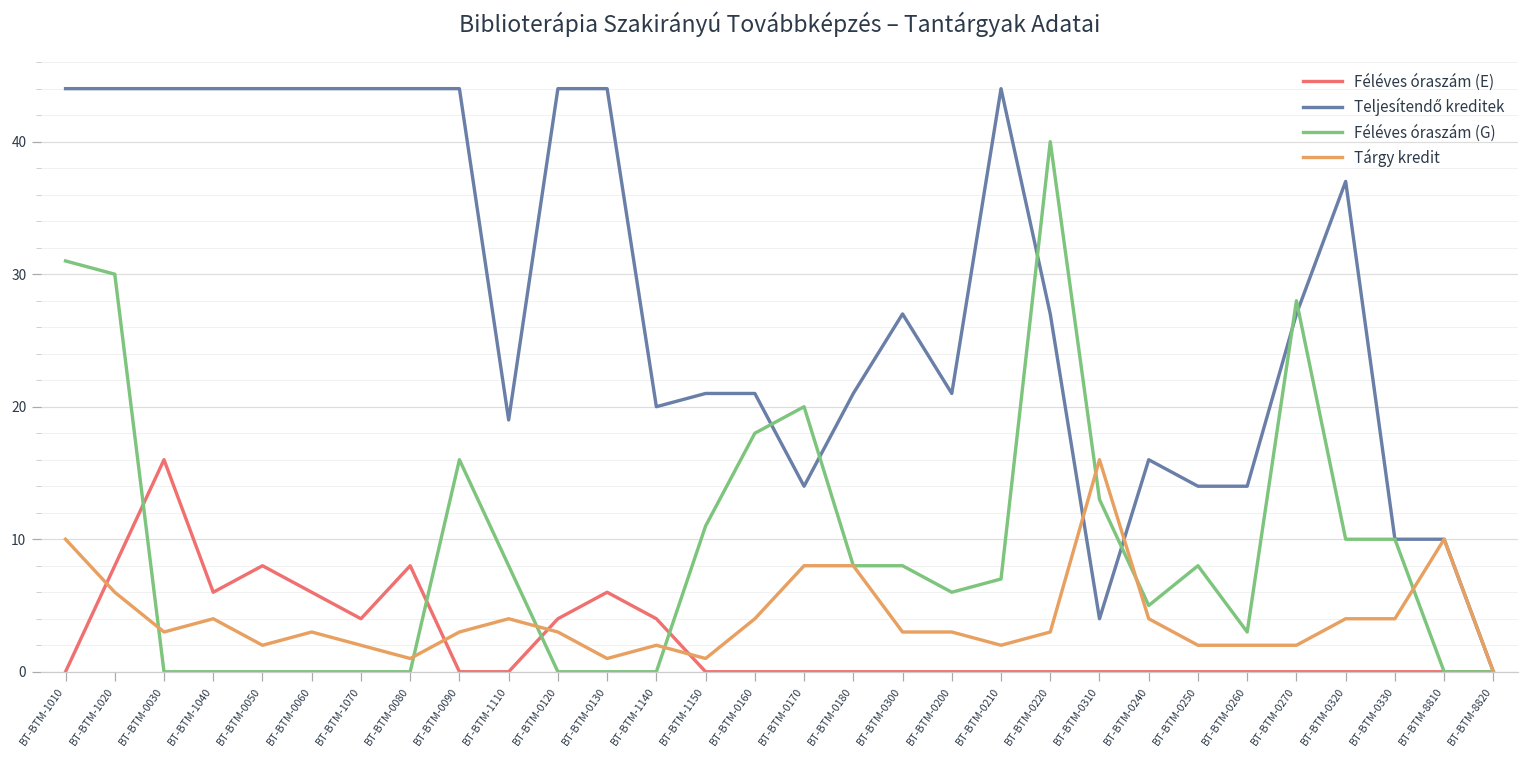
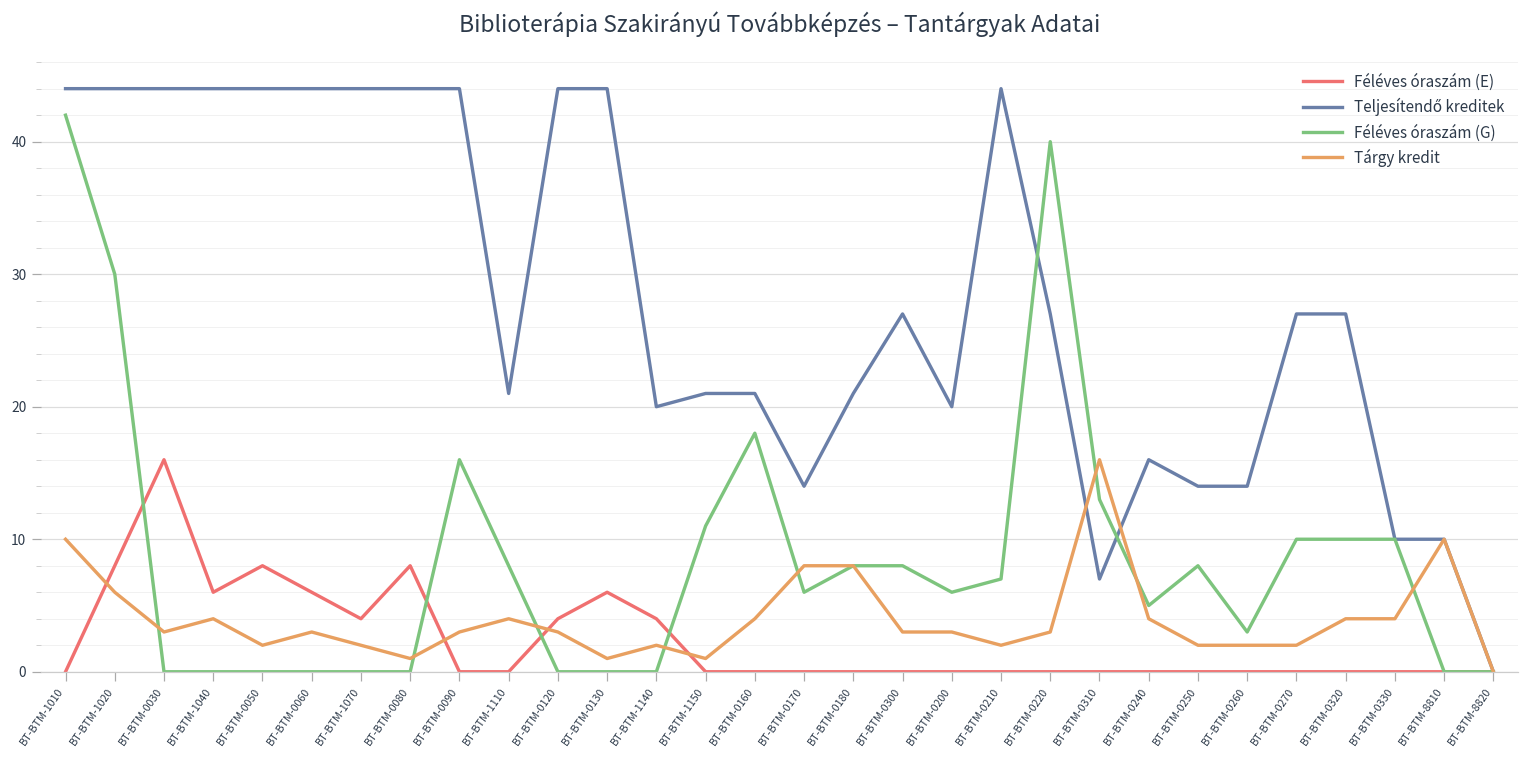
  {
    "Teljesítendő kreditek": {
      "BT-BTM-1010": 44,
      "BT-BTM-1020": 44,
      "BT-BTM-0030": 44,
      "BT-BTM-1040": 44,
      "BT-BTM-0050": 44,
      "BT-BTM-0060": 44,
      "BT-BTM-1070": 44,
      "BT-BTM-0080": 44,
      "BT-BTM-0090": 44,
-     "BT-BTM-1110": 19,
+     "BT-BTM-1110": 21,
      "BT-BTM-0120": 44,
      "BT-BTM-0130": 44,
      "BT-BTM-1140": 20,
      "BT-BTM-1150": 21,
      "BT-BTM-0160": 21,
      "BT-BTM-0170": 14,
      "BT-BTM-0180": 21,
      "BT-BTM-0300": 27,
-     "BT-BTM-0200": 21,
+     "BT-BTM-0200": 20,
      "BT-BTM-0210": 44,
      "BT-BTM-0220": 27,
-     "BT-BTM-0310": 4,
+     "BT-BTM-0310": 7,
      "BT-BTM-0240": 16,
      "BT-BTM-0250": 14,
      "BT-BTM-0260": 14,
      "BT-BTM-0270": 27,
-     "BT-BTM-0320": 37
+     "BT-BTM-0320": 27
    },
    "Féléves óraszám (G)": {
-     "BT-BTM-1010": 31,
+     "BT-BTM-1010": 42,
      "BT-BTM-1020": 30,
      "BT-BTM-0030": 0,
      "BT-BTM-1040": 0,
      "BT-BTM-0050": 0,
      "BT-BTM-0060": 0,
      "BT-BTM-1070": 0,
      "BT-BTM-0080": 0,
      "BT-BTM-0090": 16,
      "BT-BTM-1110": 8,
      "BT-BTM-0120": 0,
      "BT-BTM-0130": 0,
      "BT-BTM-1140": 0,
      "BT-BTM-1150": 11,
      "BT-BTM-0160": 18,
-     "BT-BTM-0170": 20,
+     "BT-BTM-0170": 6,
      "BT-BTM-0300": 8,
      "BT-BTM-0200": 6,
      "BT-BTM-0210": 7,
      "BT-BTM-0220": 40,
      "BT-BTM-0310": 13,
      "BT-BTM-0240": 5,
      "BT-BTM-0250": 8,
      "BT-BTM-0260": 3,
-     "BT-BTM-0270": 28,
+     "BT-BTM-0270": 10,
      "BT-BTM-0320": 10
    }
  }
